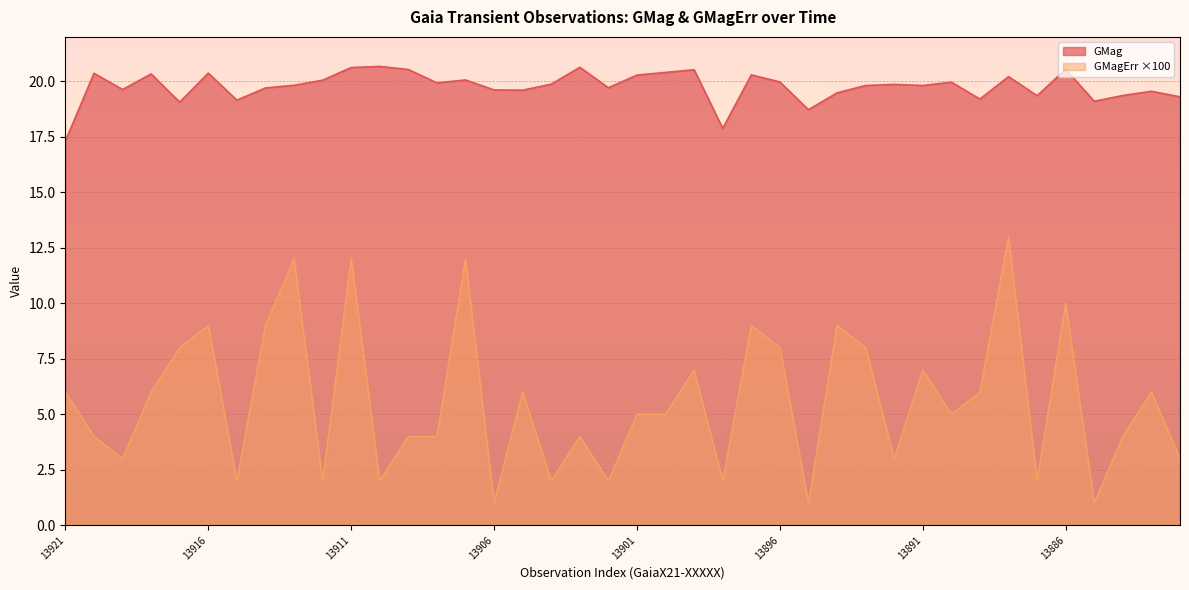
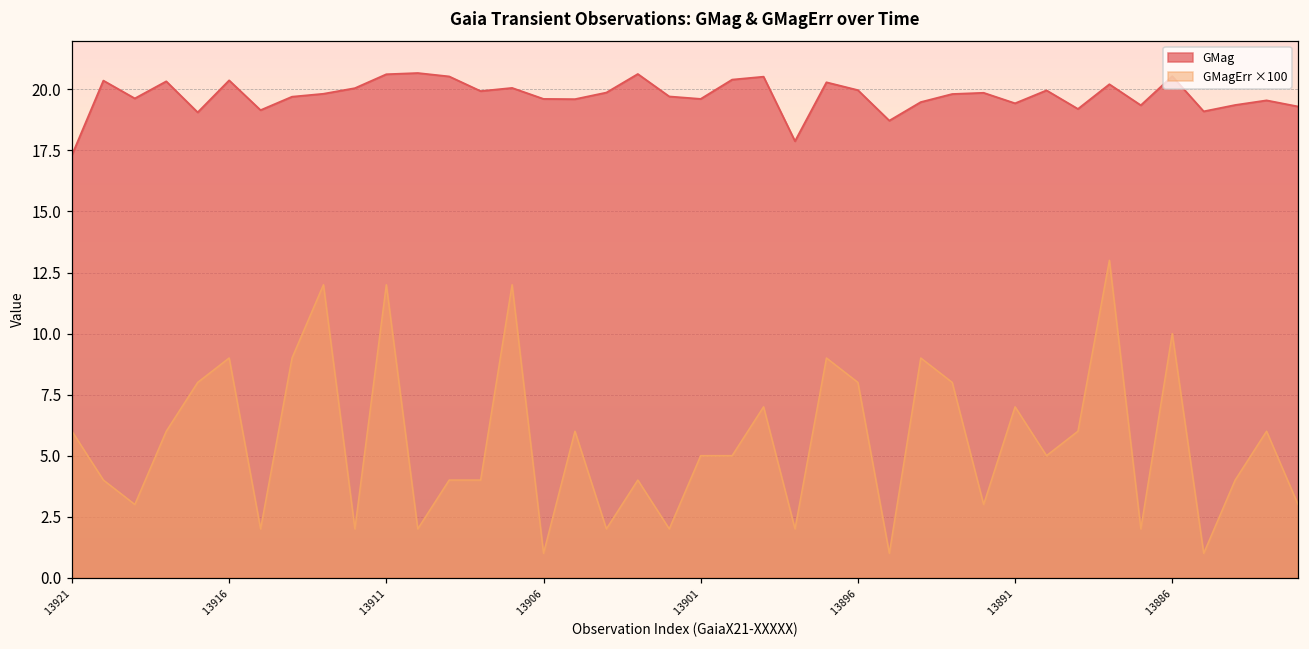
  {
    "GMag": {
      "13921": 17.3,
      "13916": 20.4,
      "13911": 20.6,
      "13906": 19.6,
-     "13901": 20.3,
+     "13901": 19.6,
      "13896": 20.0,
-     "13891": 19.8
+     "13891": 19.4
    },
    "GMagErr ×100": {
      "13921": 6.0,
      "13916": 9.0,
      "13911": 12.0,
      "13906": 1.0,
      "13901": 5.0,
      "13896": 8.0,
      "13891": 7.0,
      "13886": 10.0
    }
  }
